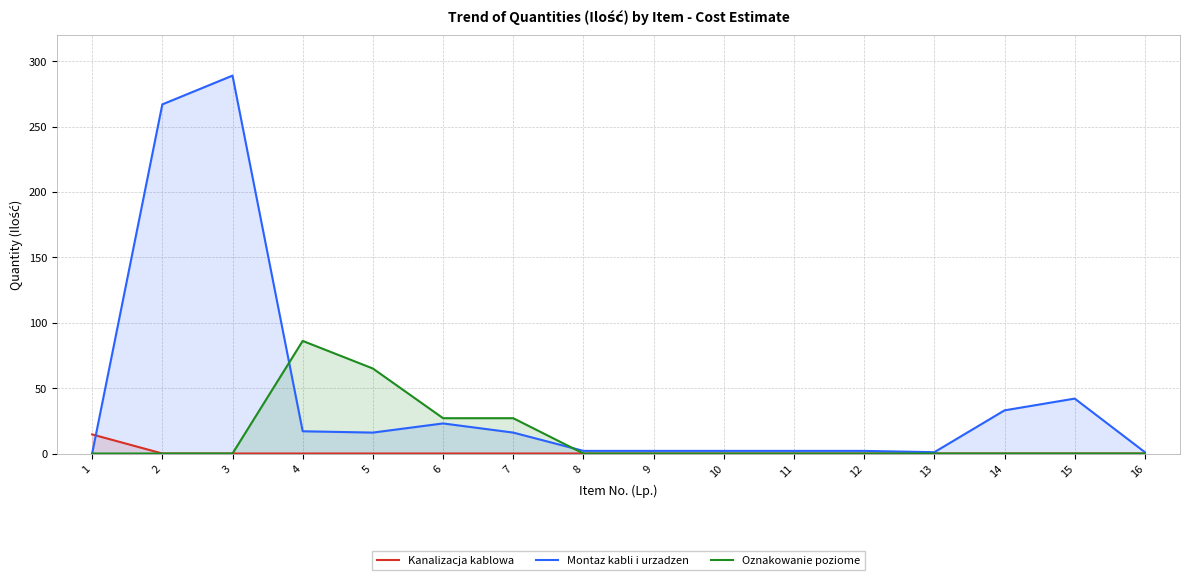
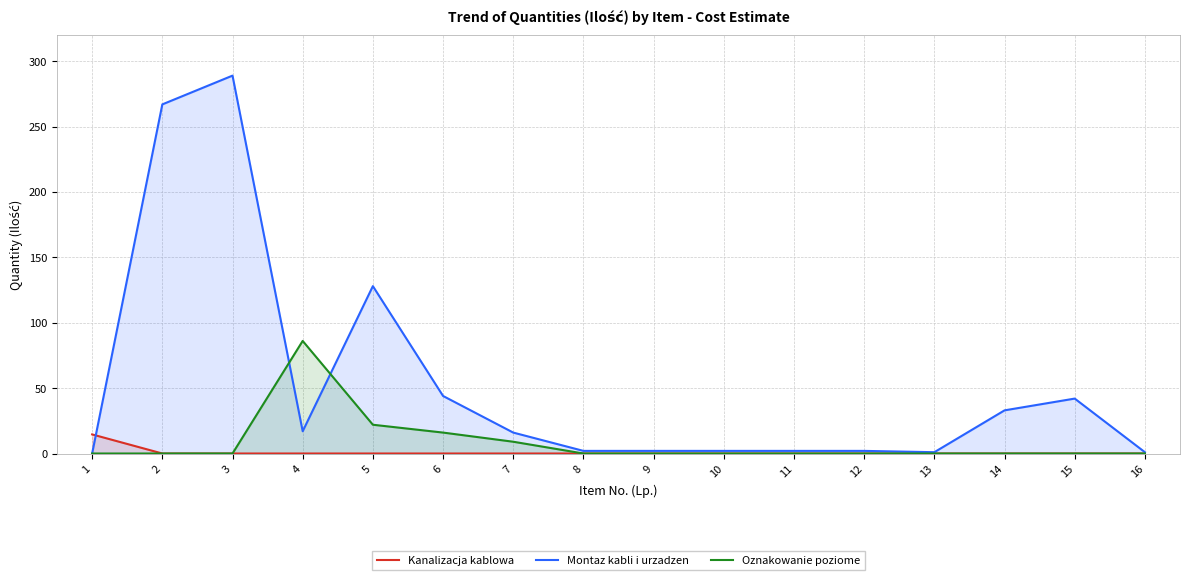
  {
    "Kanalizacja kablowa": {
      "1": 15,
      "4": 0,
      "5": 0,
      "6": 0,
      "7": 0
    },
    "Montaz kabli i urzadzen": {
      "2": 267,
      "3": 289,
      "4": 17,
-     "5": 16,
-     "6": 23,
+     "5": 128,
+     "6": 44,
      "7": 16,
      "8": 2,
      "9": 2,
      "10": 2,
      "11": 2,
      "12": 2,
      "14": 33,
      "15": 42
    },
    "Oznakowanie poziome": {
      "4": 86,
-     "5": 65,
-     "6": 27,
-     "7": 27
+     "5": 22,
+     "6": 16,
+     "7": 9
    }
  }
